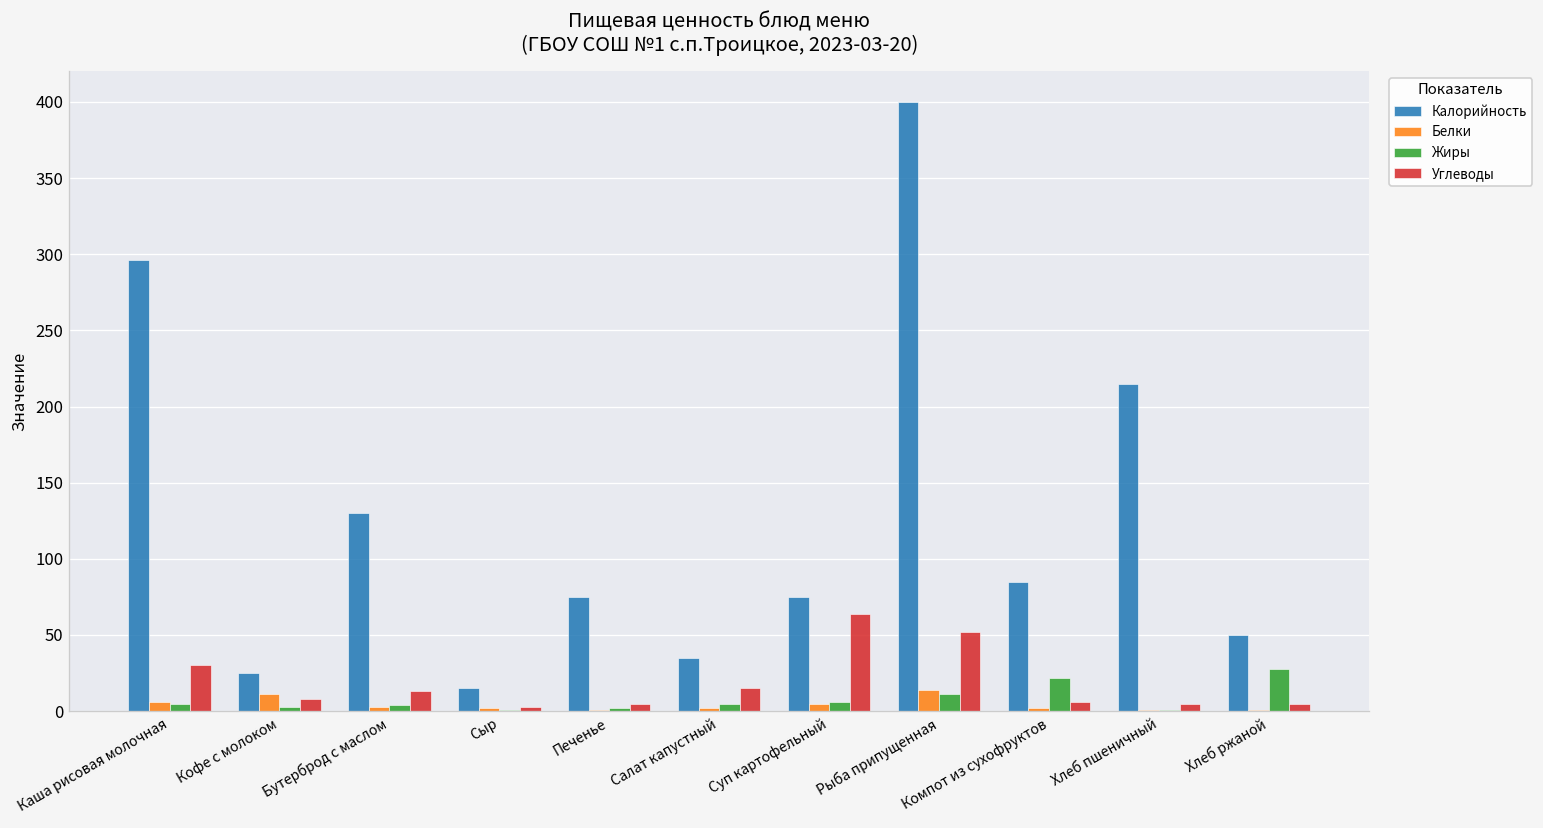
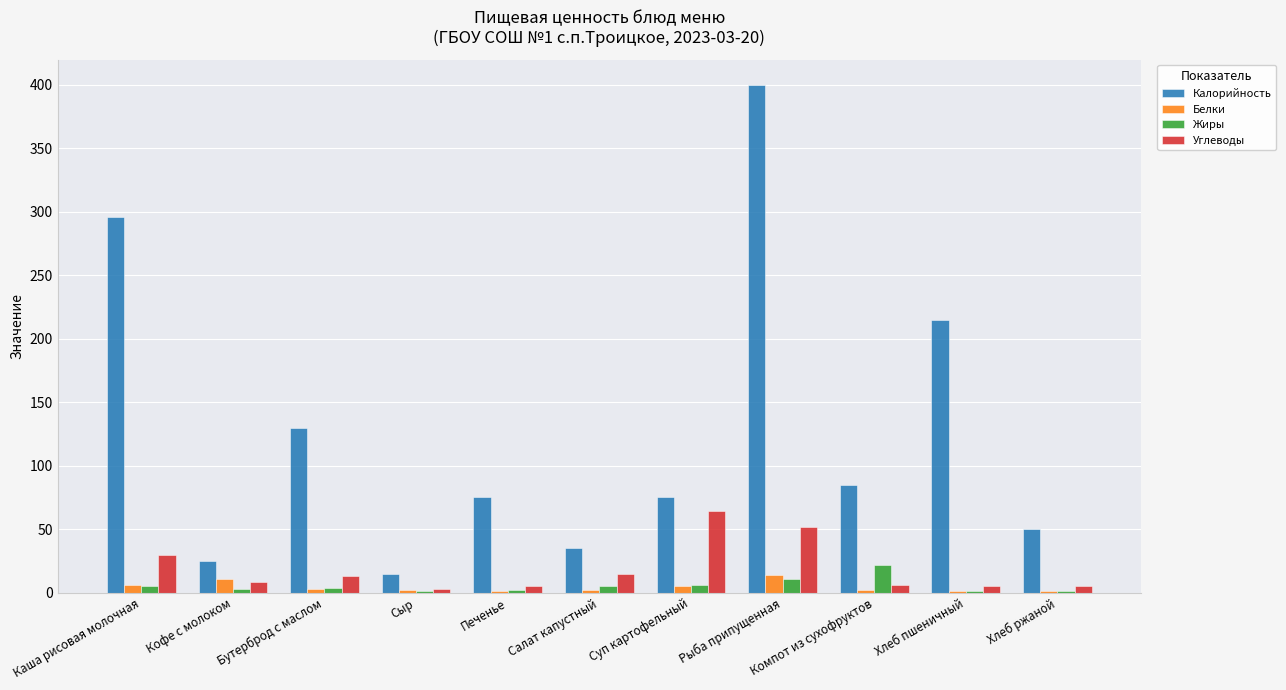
  {
    "Калорийность": {
      "Каша рисовая молочная": 296,
      "Кофе с молоком": 25,
      "Бутерброд с маслом": 130,
      "Сыр": 15,
      "Печенье": 75,
      "Салат капустный": 35,
      "Суп картофельный": 75,
      "Рыба припущенная": 400,
      "Компот из сухофруктов": 85,
      "Хлеб пшеничный": 215,
      "Хлеб ржаной": 50
    },
    "Белки": {
      "Каша рисовая молочная": 6,
      "Кофе с молоком": 11,
      "Бутерброд с маслом": 3,
      "Сыр": 2,
      "Салат капустный": 2,
      "Суп картофельный": 5,
      "Рыба припущенная": 14,
      "Компот из сухофруктов": 2
    },
    "Жиры": {
      "Каша рисовая молочная": 5,
      "Кофе с молоком": 3,
      "Бутерброд с маслом": 4,
      "Печенье": 2,
      "Салат капустный": 5,
      "Суп картофельный": 6,
      "Рыба припущенная": 11,
      "Компот из сухофруктов": 22,
-     "Хлеб ржаной": 28
+     "Хлеб ржаной": 1
    },
    "Углеводы": {
      "Каша рисовая молочная": 30,
      "Кофе с молоком": 8,
      "Бутерброд с маслом": 13,
      "Сыр": 3,
      "Печенье": 5,
      "Салат капустный": 15,
      "Суп картофельный": 64,
      "Рыба припущенная": 52,
      "Компот из сухофруктов": 6,
      "Хлеб пшеничный": 5,
      "Хлеб ржаной": 5
    }
  }
